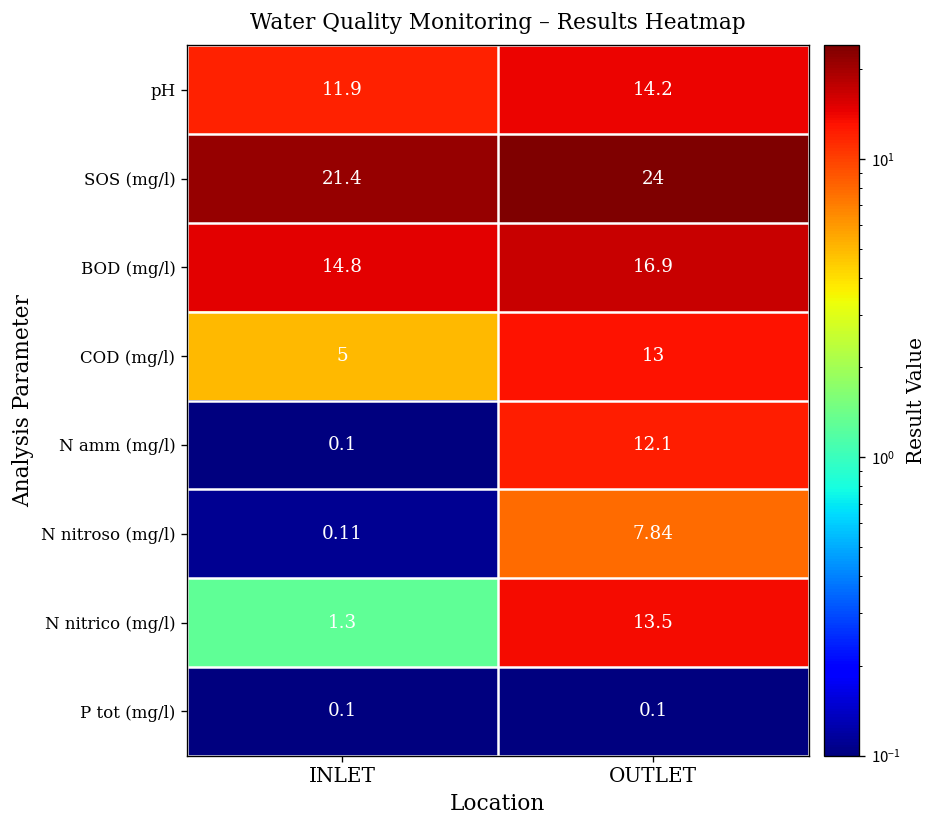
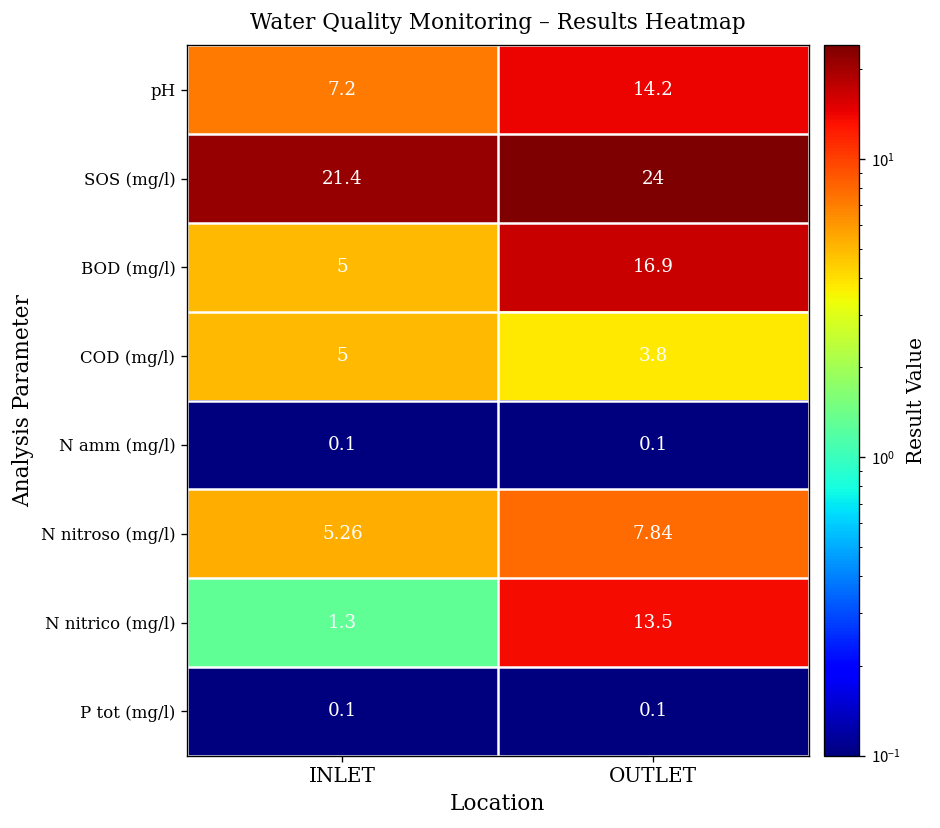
  {
    "pH": {
-     "INLET": 11.9,
+     "INLET": 7.2,
      "OUTLET": 14.2
    },
    "SOS (mg/l)": {
      "INLET": 21.4,
      "OUTLET": 24
    },
    "BOD (mg/l)": {
-     "INLET": 14.8,
+     "INLET": 5,
      "OUTLET": 16.9
    },
    "COD (mg/l)": {
      "INLET": 5,
-     "OUTLET": 13
+     "OUTLET": 3.8
    },
    "N amm (mg/l)": {
      "INLET": 0.1,
-     "OUTLET": 12.1
+     "OUTLET": 0.1
    },
    "N nitroso (mg/l)": {
-     "INLET": 0.11,
+     "INLET": 5.26,
      "OUTLET": 7.84
    },
    "N nitrico (mg/l)": {
      "INLET": 1.3,
      "OUTLET": 13.5
    },
    "P tot (mg/l)": {
      "INLET": 0.1,
      "OUTLET": 0.1
    }
  }
